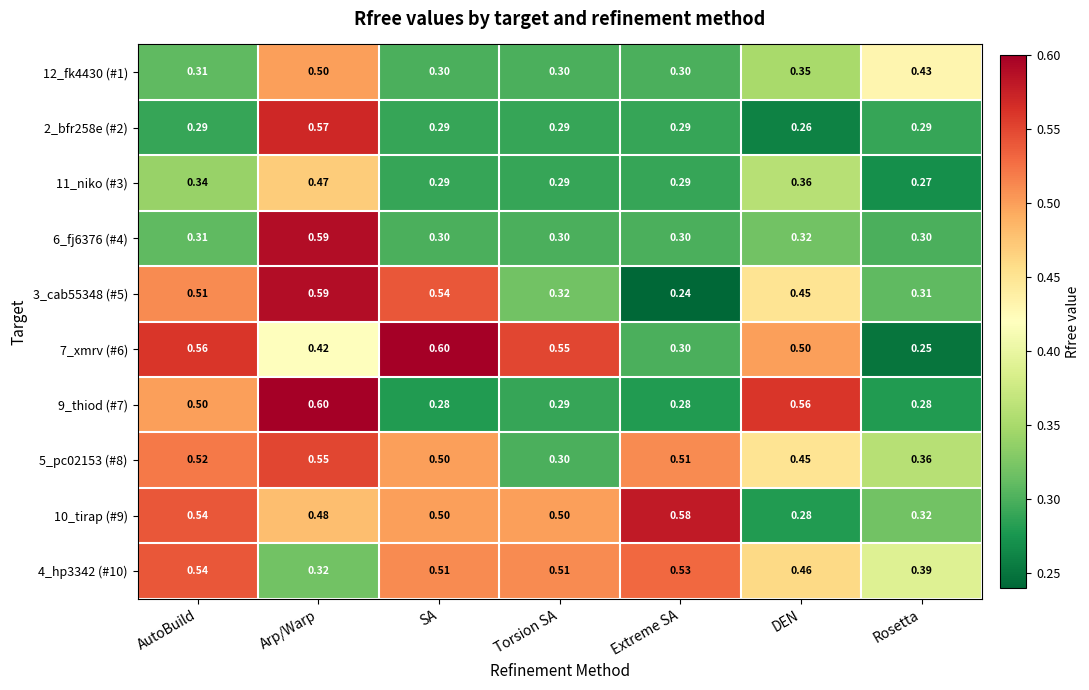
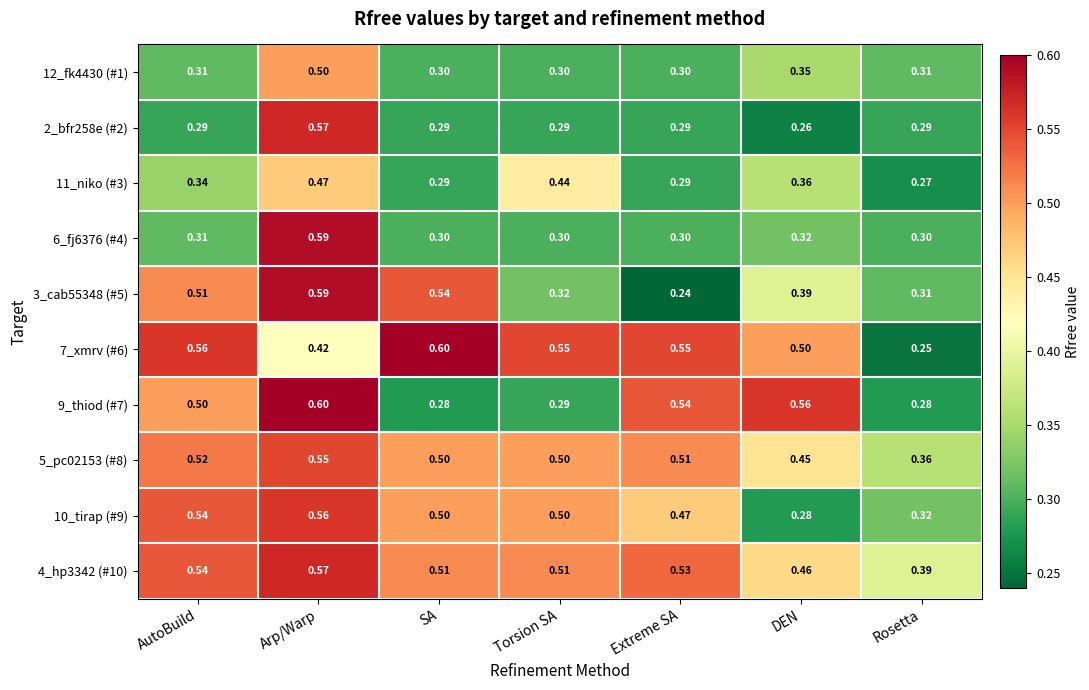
  {
    "12_fk4430 (#1)": {
      "AutoBuild": 0.31,
      "Arp/Warp": 0.50,
      "SA": 0.30,
      "Torsion SA": 0.30,
      "Extreme SA": 0.30,
      "DEN": 0.35,
-     "Rosetta": 0.43
+     "Rosetta": 0.31
    },
    "2_bfr258e (#2)": {
      "AutoBuild": 0.29,
      "Arp/Warp": 0.57,
      "SA": 0.29,
      "Torsion SA": 0.29,
      "Extreme SA": 0.29,
      "DEN": 0.26,
      "Rosetta": 0.29
    },
    "11_niko (#3)": {
      "AutoBuild": 0.34,
      "Arp/Warp": 0.47,
      "SA": 0.29,
-     "Torsion SA": 0.29,
+     "Torsion SA": 0.44,
      "Extreme SA": 0.29,
      "DEN": 0.36,
      "Rosetta": 0.27
    },
    "6_fj6376 (#4)": {
      "AutoBuild": 0.31,
      "Arp/Warp": 0.59,
      "SA": 0.30,
      "Torsion SA": 0.30,
      "Extreme SA": 0.30,
      "DEN": 0.32,
      "Rosetta": 0.30
    },
    "3_cab55348 (#5)": {
      "AutoBuild": 0.51,
      "Arp/Warp": 0.59,
      "SA": 0.54,
      "Torsion SA": 0.32,
      "Extreme SA": 0.24,
-     "DEN": 0.45,
+     "DEN": 0.39,
      "Rosetta": 0.31
    },
    "7_xmrv (#6)": {
      "AutoBuild": 0.56,
      "Arp/Warp": 0.42,
      "SA": 0.60,
      "Torsion SA": 0.55,
-     "Extreme SA": 0.30,
+     "Extreme SA": 0.55,
      "DEN": 0.50,
      "Rosetta": 0.25
    },
    "9_thiod (#7)": {
      "AutoBuild": 0.50,
      "Arp/Warp": 0.60,
      "SA": 0.28,
      "Torsion SA": 0.29,
-     "Extreme SA": 0.28,
+     "Extreme SA": 0.54,
      "DEN": 0.56,
      "Rosetta": 0.28
    },
    "5_pc02153 (#8)": {
      "AutoBuild": 0.52,
      "Arp/Warp": 0.55,
      "SA": 0.50,
-     "Torsion SA": 0.30,
+     "Torsion SA": 0.50,
      "Extreme SA": 0.51,
      "DEN": 0.45,
      "Rosetta": 0.36
    },
    "10_tirap (#9)": {
      "AutoBuild": 0.54,
-     "Arp/Warp": 0.48,
+     "Arp/Warp": 0.56,
      "SA": 0.50,
      "Torsion SA": 0.50,
-     "Extreme SA": 0.58,
+     "Extreme SA": 0.47,
      "DEN": 0.28,
      "Rosetta": 0.32
    },
    "4_hp3342 (#10)": {
      "AutoBuild": 0.54,
-     "Arp/Warp": 0.32,
+     "Arp/Warp": 0.57,
      "SA": 0.51,
      "Torsion SA": 0.51,
      "Extreme SA": 0.53,
      "DEN": 0.46,
      "Rosetta": 0.39
    }
  }
